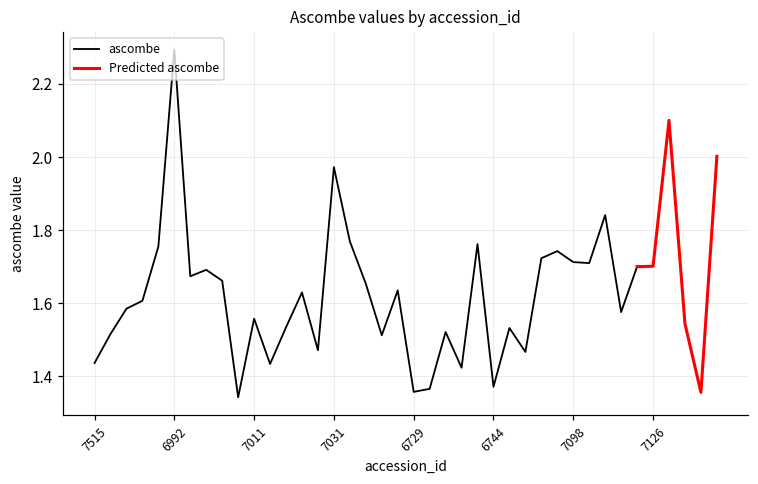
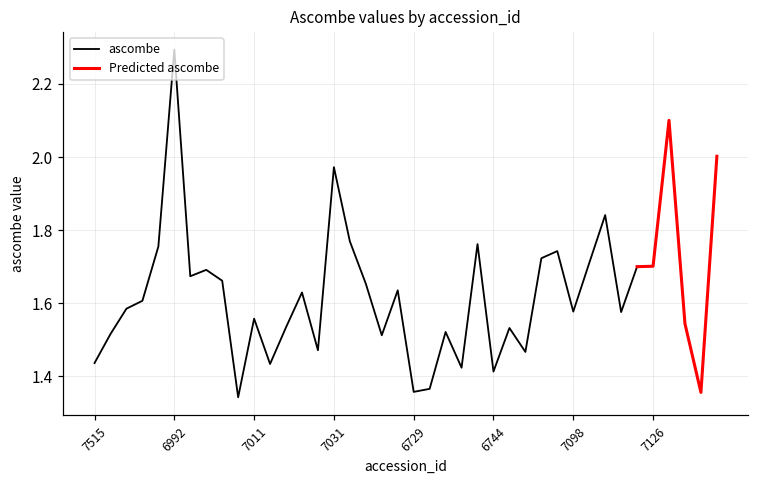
  {
    "ascombe": {
      "7515": 1.44,
      "7011": 1.56,
      "7031": 1.97,
      "6729": 1.36,
-     "6744": 1.37,
-     "7098": 1.71
+     "6744": 1.41,
+     "7098": 1.58
    },
    "Predicted ascombe": {
      "7126": 1.70
    }
  }
